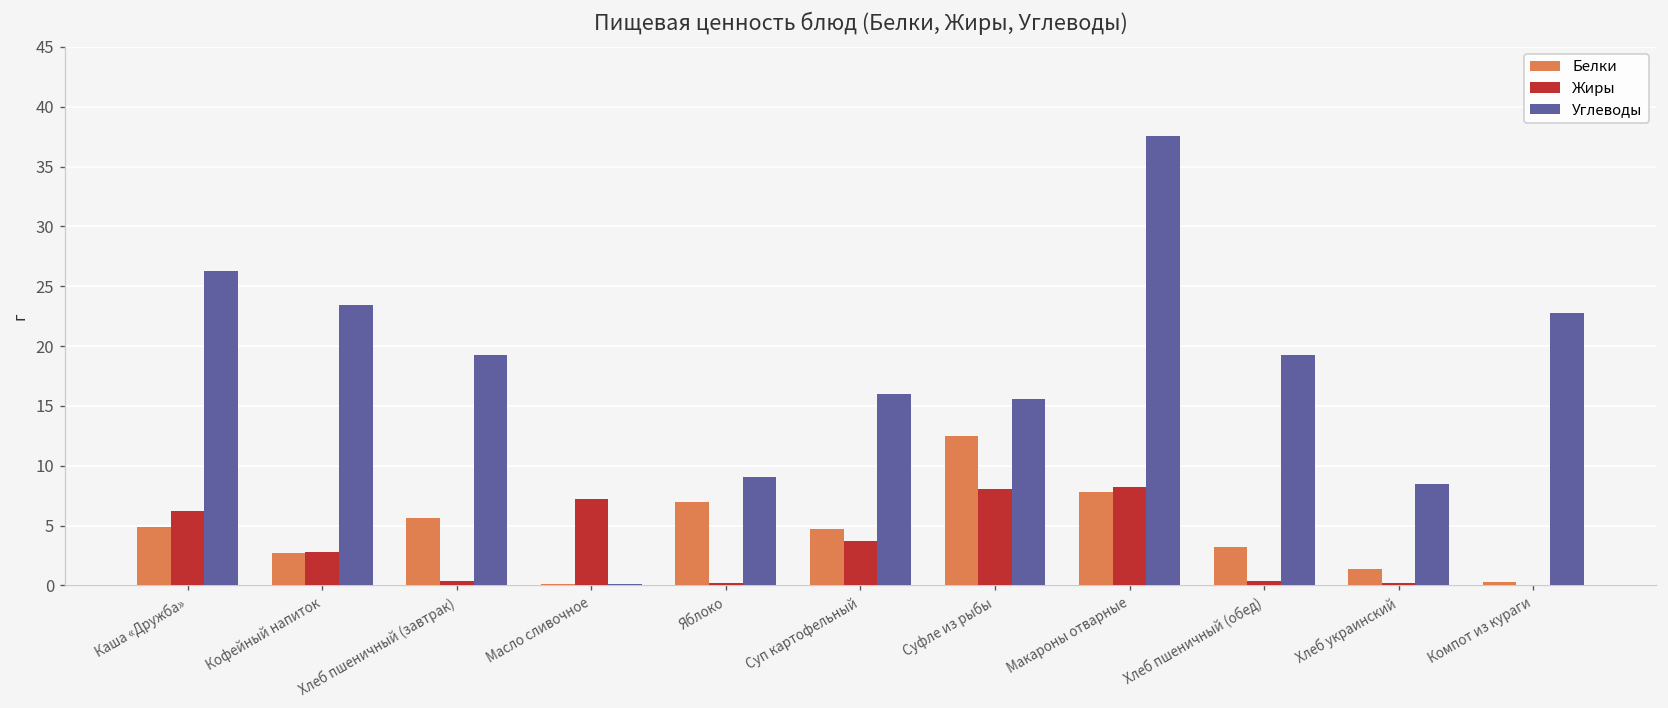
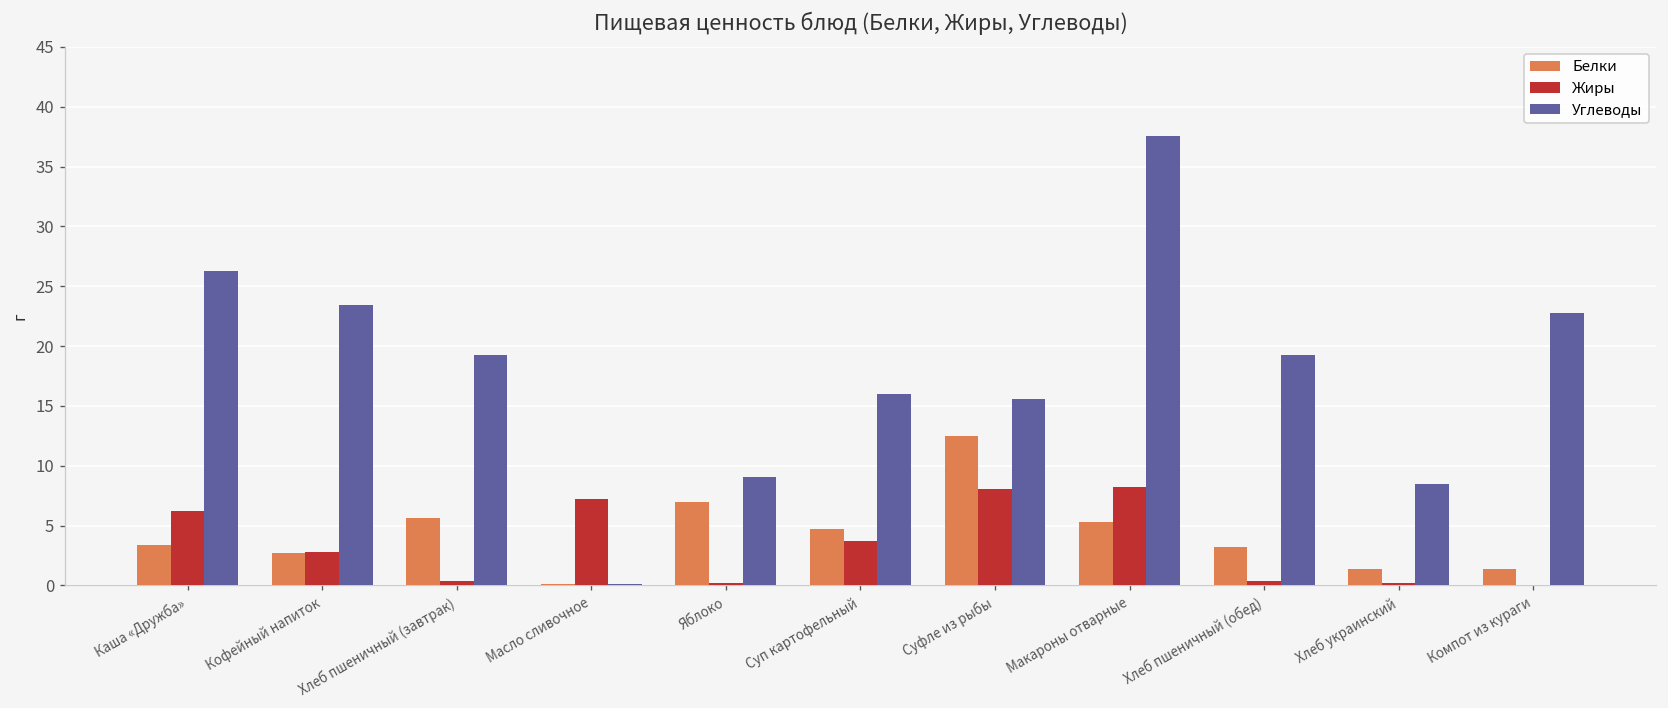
  {
    "Белки": {
-     "Каша «Дружба»": 5,
+     "Каша «Дружба»": 3,
      "Кофейный напиток": 3,
      "Хлеб пшеничный (завтрак)": 6,
      "Яблоко": 7,
      "Суп картофельный": 5,
      "Суфле из рыбы": 13,
-     "Макароны отварные": 8,
+     "Макароны отварные": 5,
      "Хлеб пшеничный (обед)": 3,
      "Хлеб украинский": 1,
-     "Компот из кураги": 0
+     "Компот из кураги": 1
    },
    "Жиры": {
      "Каша «Дружба»": 6,
      "Кофейный напиток": 3,
      "Хлеб пшеничный (завтрак)": 0,
      "Масло сливочное": 7,
      "Суп картофельный": 4,
      "Суфле из рыбы": 8,
      "Макароны отварные": 8,
      "Хлеб пшеничный (обед)": 0,
      "Компот из кураги": 0
    },
    "Углеводы": {
      "Каша «Дружба»": 26,
      "Кофейный напиток": 23,
      "Хлеб пшеничный (завтрак)": 19,
      "Яблоко": 9,
      "Суп картофельный": 16,
      "Суфле из рыбы": 16,
      "Макароны отварные": 38,
      "Хлеб пшеничный (обед)": 19,
      "Хлеб украинский": 9,
      "Компот из кураги": 23
    }
  }
